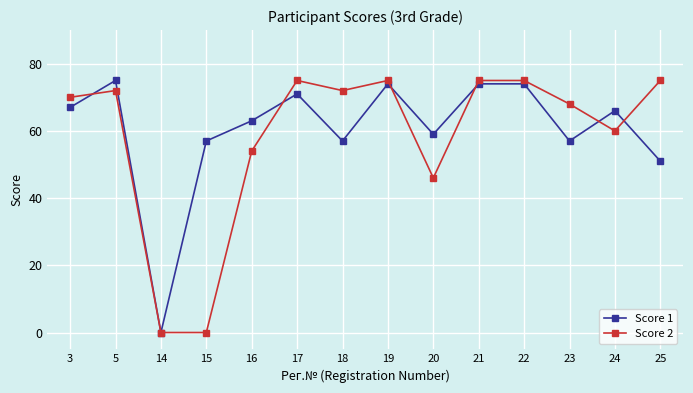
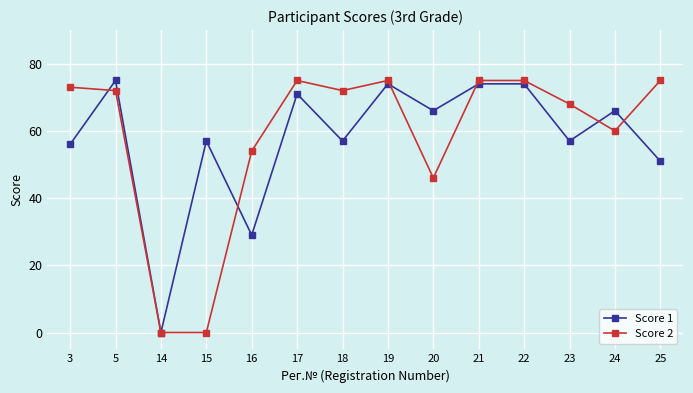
  {
    "Score 1": {
-     "3": 67,
+     "3": 56,
      "5": 75,
      "15": 57,
-     "16": 63,
+     "16": 29,
      "17": 71,
      "18": 57,
      "19": 74,
-     "20": 59,
+     "20": 66,
      "21": 74,
      "22": 74,
      "23": 57,
      "24": 66,
      "25": 51
    },
    "Score 2": {
-     "3": 70,
+     "3": 73,
      "5": 72,
      "15": 0,
      "16": 54,
      "17": 75,
      "18": 72,
      "19": 75,
      "20": 46,
      "21": 75,
      "22": 75,
      "23": 68,
      "24": 60,
      "25": 75
    }
  }
